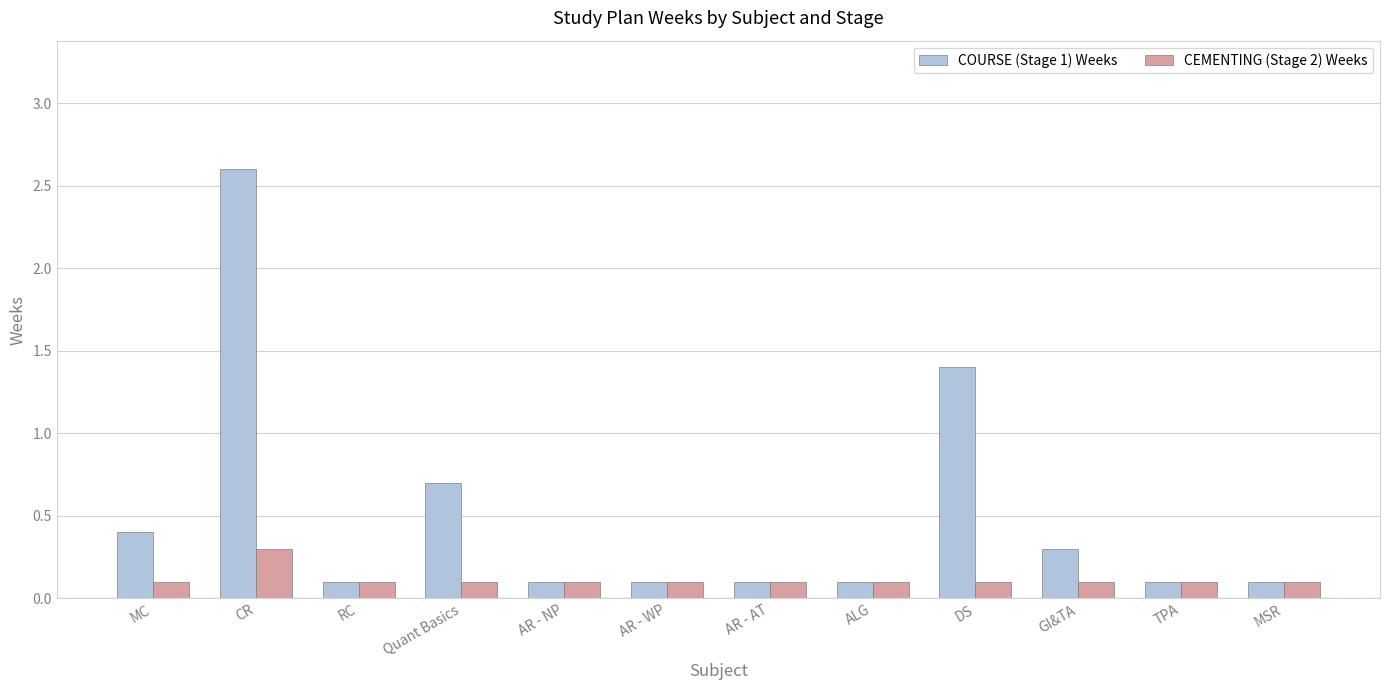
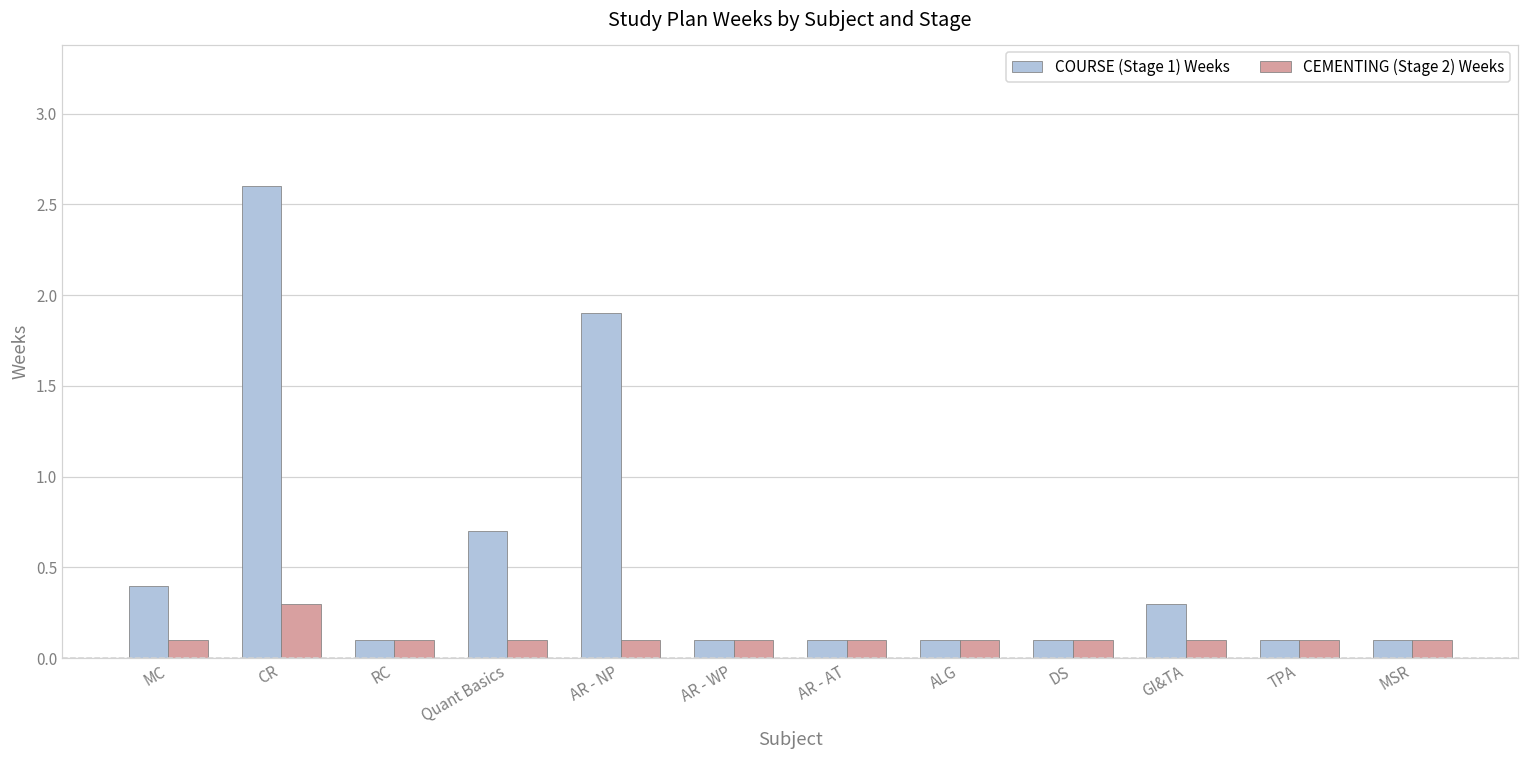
  {
    "COURSE (Stage 1) Weeks": {
      "MC": 0.4,
      "CR": 2.6,
      "RC": 0.1,
      "Quant Basics": 0.7,
-     "AR - NP": 0.1,
+     "AR - NP": 1.9,
      "AR - WP": 0.1,
      "AR - AT": 0.1,
      "ALG": 0.1,
-     "DS": 1.4,
+     "DS": 0.1,
      "GI&TA": 0.3,
      "TPA": 0.1,
      "MSR": 0.1
    },
    "CEMENTING (Stage 2) Weeks": {
      "MC": 0.1,
      "CR": 0.3,
      "RC": 0.1,
      "Quant Basics": 0.1,
      "AR - NP": 0.1,
      "AR - WP": 0.1,
      "AR - AT": 0.1,
      "ALG": 0.1,
      "DS": 0.1,
      "GI&TA": 0.1,
      "TPA": 0.1,
      "MSR": 0.1
    }
  }
